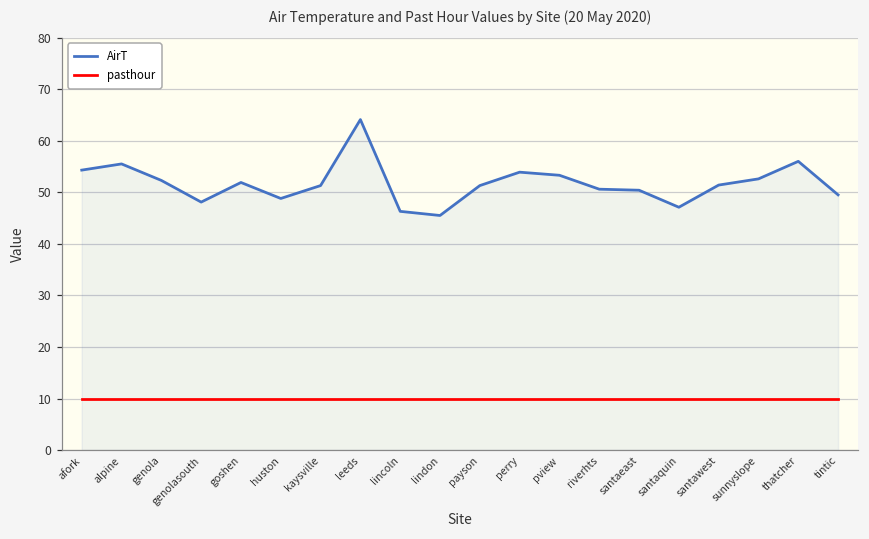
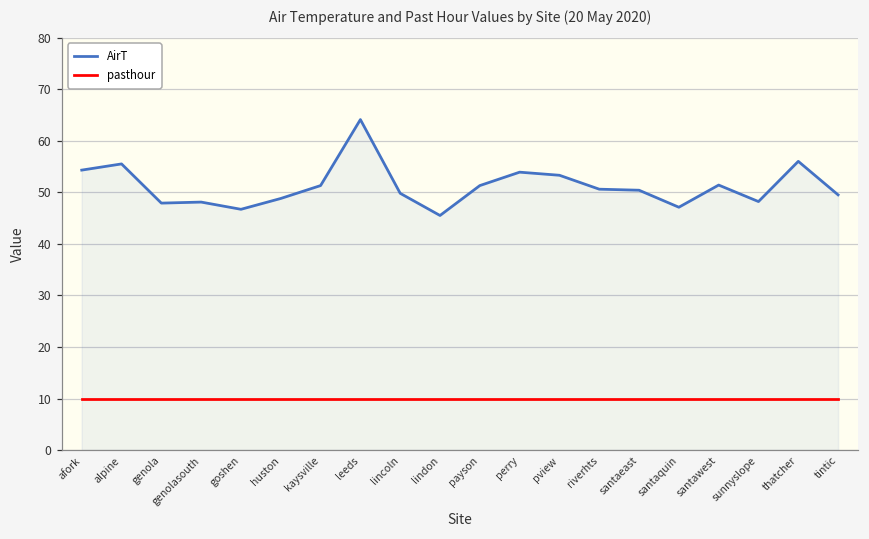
  {
    "AirT": {
      "afork": 54,
      "alpine": 56,
-     "genola": 52,
+     "genola": 48,
      "genolasouth": 48,
-     "goshen": 52,
+     "goshen": 47,
      "huston": 49,
      "kaysville": 51,
      "leeds": 64,
-     "lincoln": 46,
+     "lincoln": 50,
      "lindon": 46,
      "payson": 51,
      "perry": 54,
      "pview": 53,
      "riverhts": 51,
      "santaeast": 50,
      "santaquin": 47,
      "santawest": 51,
-     "sunnyslope": 53,
+     "sunnyslope": 48,
      "thatcher": 56,
      "tintic": 50
    },
    "pasthour": {
      "afork": 10,
      "alpine": 10,
      "genola": 10,
      "genolasouth": 10,
      "goshen": 10,
      "huston": 10,
      "kaysville": 10,
      "leeds": 10,
      "lincoln": 10,
      "lindon": 10,
      "payson": 10,
      "perry": 10,
      "pview": 10,
      "riverhts": 10,
      "santaeast": 10,
      "santaquin": 10,
      "santawest": 10,
      "sunnyslope": 10,
      "thatcher": 10,
      "tintic": 10
    }
  }
